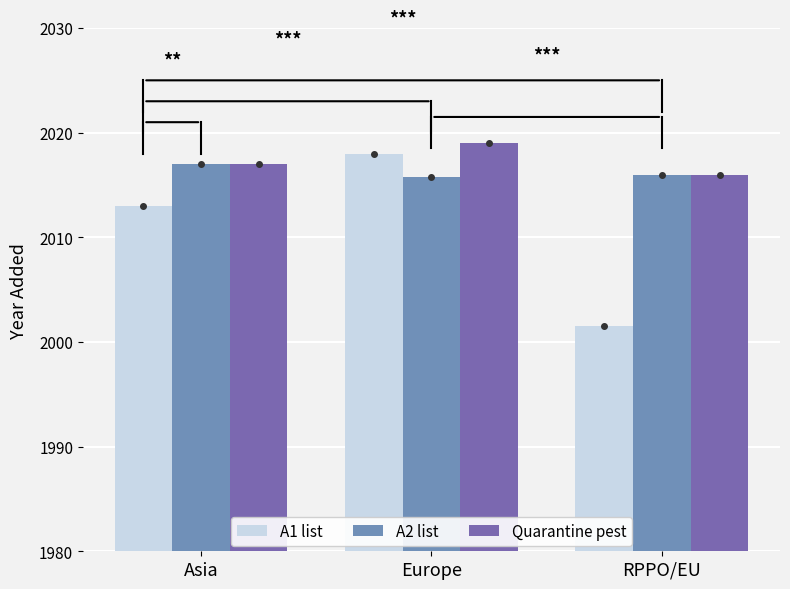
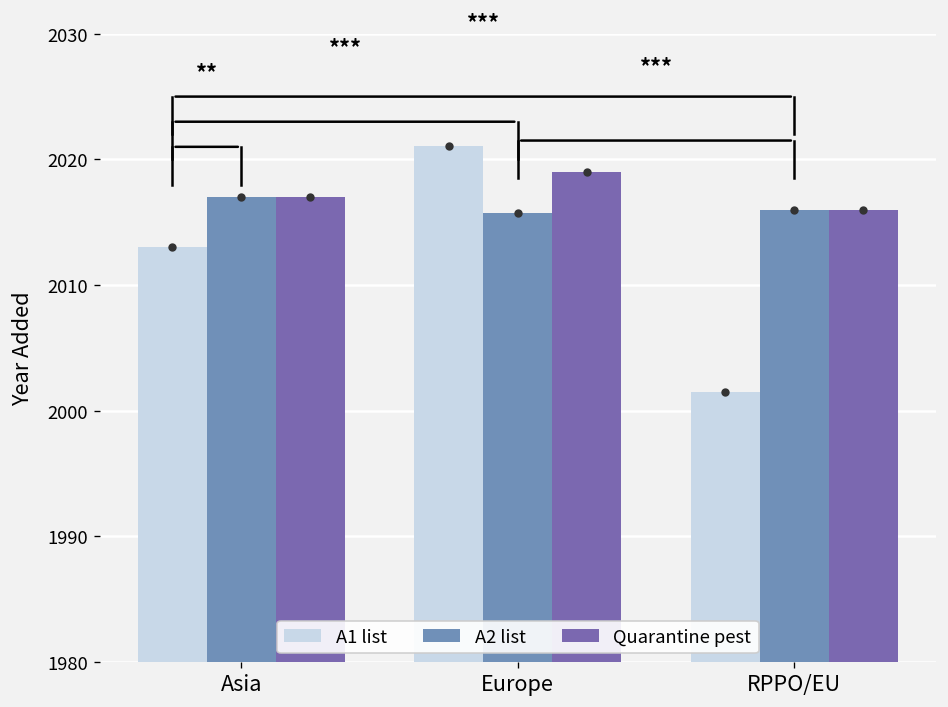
  {
    "A1 list": {
      "Asia": 2013.0,
-     "Europe": 2018.0,
+     "Europe": 2021.1,
      "RPPO/EU": 2001.5
    }
  }
